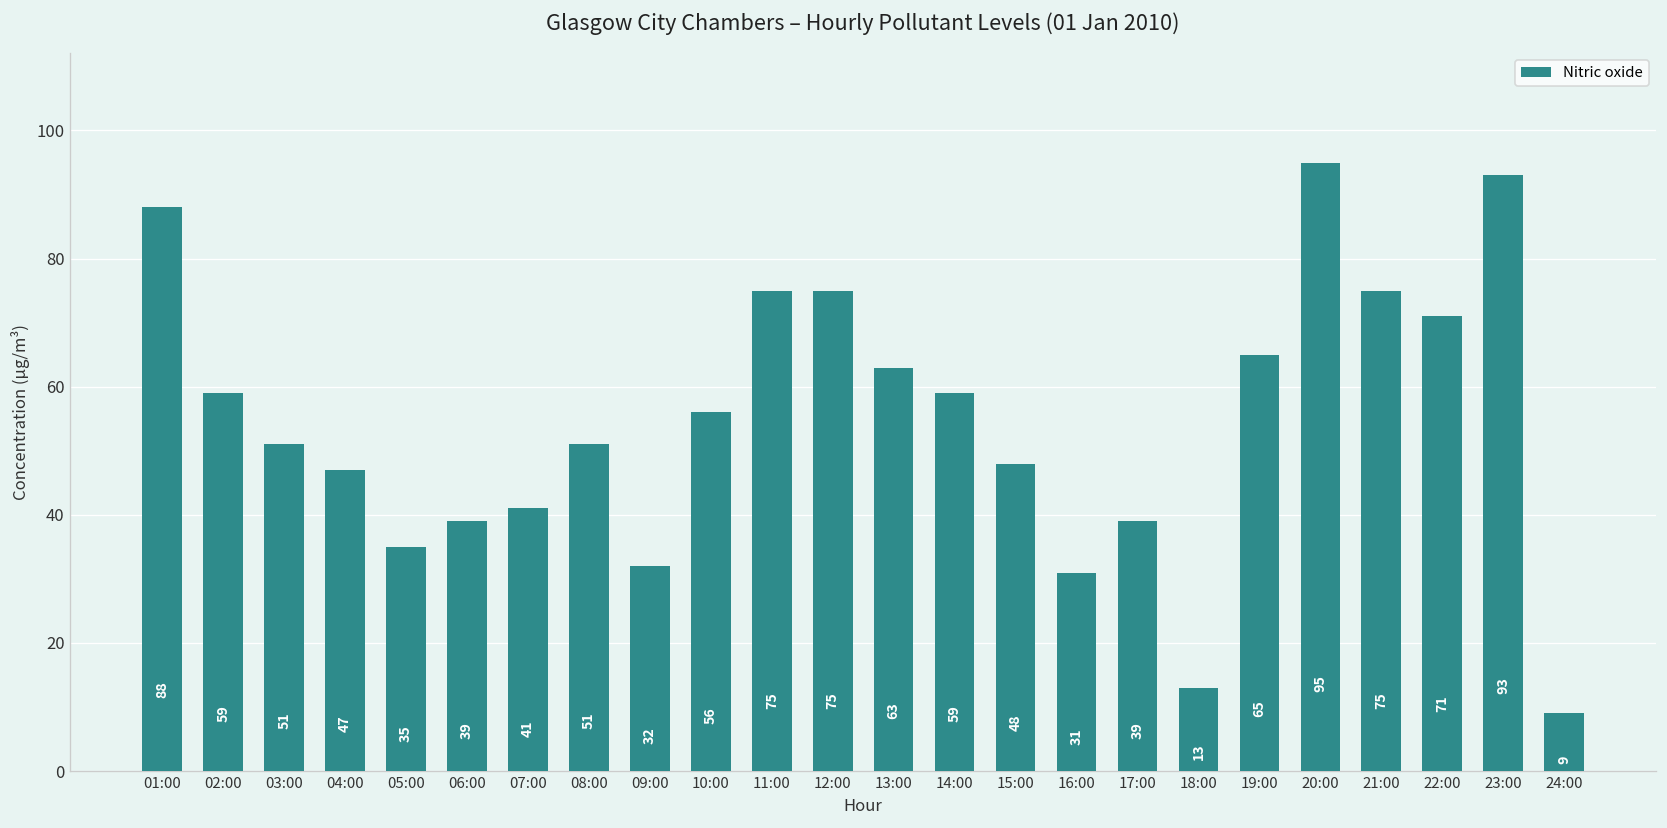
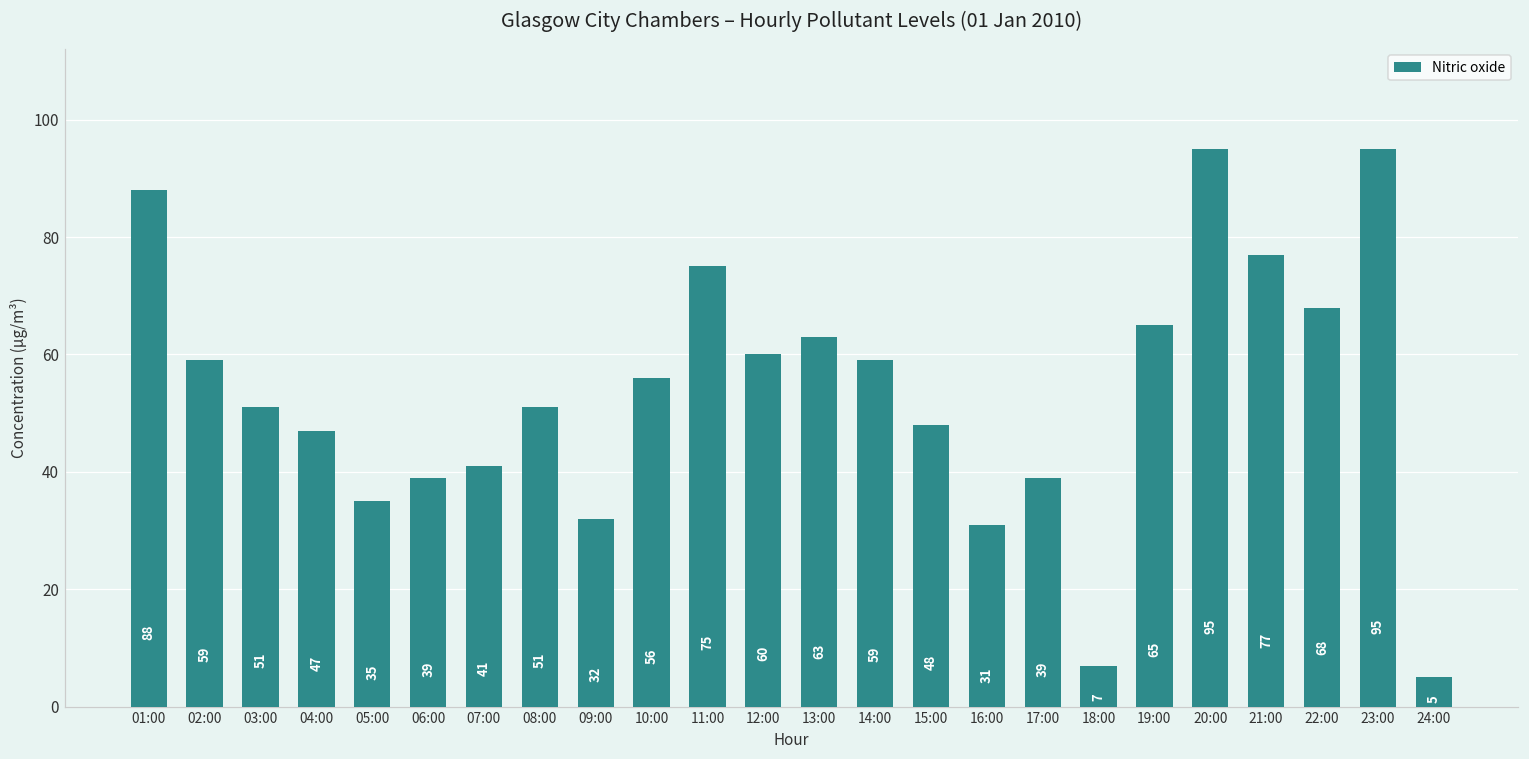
  {
    "01:00": 88,
    "02:00": 59,
    "03:00": 51,
    "04:00": 47,
    "05:00": 35,
    "06:00": 39,
    "07:00": 41,
    "08:00": 51,
    "09:00": 32,
    "10:00": 56,
    "11:00": 75,
-   "12:00": 75,
+   "12:00": 60,
    "13:00": 63,
    "14:00": 59,
    "15:00": 48,
    "16:00": 31,
    "17:00": 39,
-   "18:00": 13,
+   "18:00": 7,
    "19:00": 65,
    "20:00": 95,
-   "21:00": 75,
-   "22:00": 71,
-   "23:00": 93,
-   "24:00": 9
+   "21:00": 77,
+   "22:00": 68,
+   "23:00": 95,
+   "24:00": 5
  }
